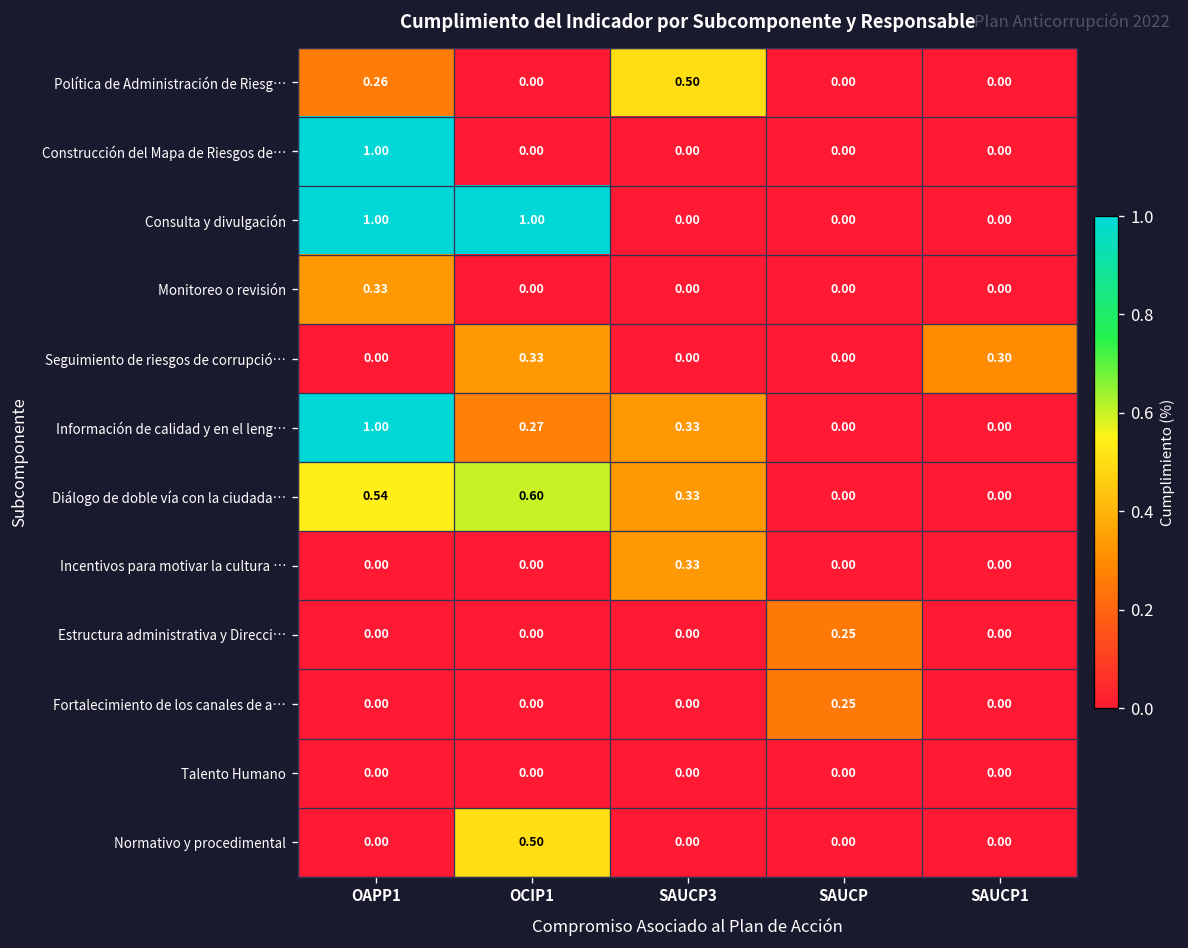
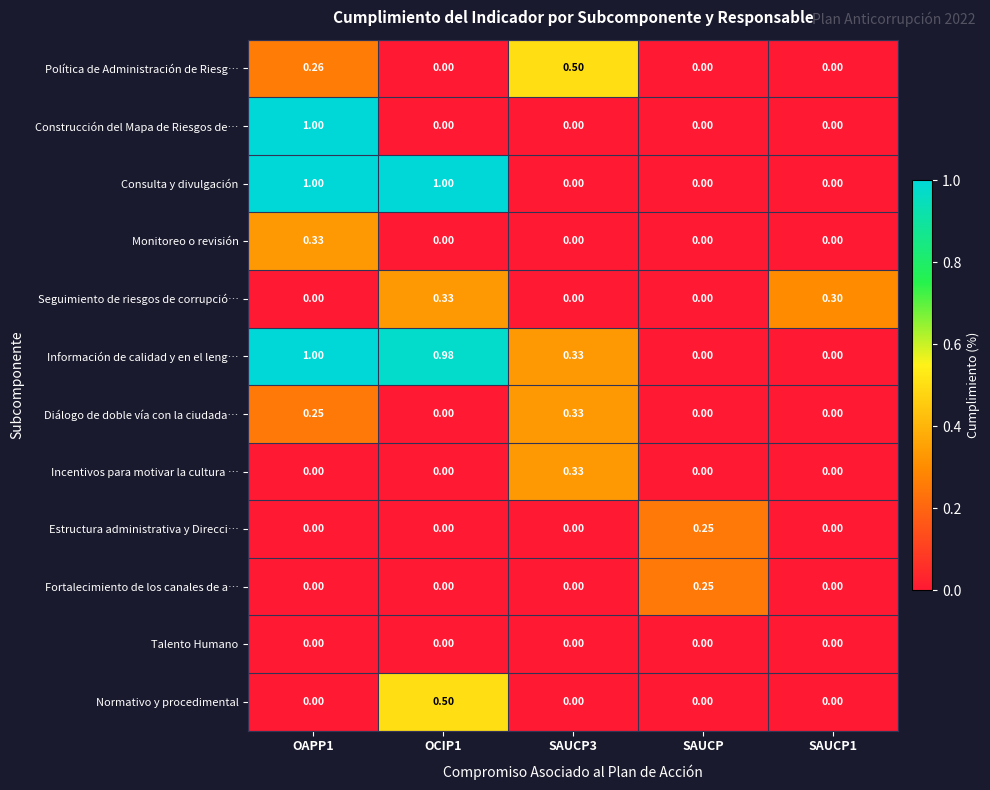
  {
    "Política de Administración de Riesg…": {
      "OAPP1": 0.26,
      "OCIP1": 0.00,
      "SAUCP3": 0.50,
      "SAUCP": 0.00,
      "SAUCP1": 0.00
    },
    "Construcción del Mapa de Riesgos de…": {
      "OAPP1": 1.00,
      "OCIP1": 0.00,
      "SAUCP3": 0.00,
      "SAUCP": 0.00,
      "SAUCP1": 0.00
    },
    "Consulta y divulgación": {
      "OAPP1": 1.00,
      "OCIP1": 1.00,
      "SAUCP3": 0.00,
      "SAUCP": 0.00,
      "SAUCP1": 0.00
    },
    "Monitoreo o revisión": {
      "OAPP1": 0.33,
      "OCIP1": 0.00,
      "SAUCP3": 0.00,
      "SAUCP": 0.00,
      "SAUCP1": 0.00
    },
    "Seguimiento de riesgos de corrupció…": {
      "OAPP1": 0.00,
      "OCIP1": 0.33,
      "SAUCP3": 0.00,
      "SAUCP": 0.00,
      "SAUCP1": 0.30
    },
    "Información de calidad y en el leng…": {
      "OAPP1": 1.00,
-     "OCIP1": 0.27,
+     "OCIP1": 0.98,
      "SAUCP3": 0.33,
      "SAUCP": 0.00,
      "SAUCP1": 0.00
    },
    "Diálogo de doble vía con la ciudada…": {
-     "OAPP1": 0.54,
-     "OCIP1": 0.60,
+     "OAPP1": 0.25,
+     "OCIP1": 0.00,
      "SAUCP3": 0.33,
      "SAUCP": 0.00,
      "SAUCP1": 0.00
    },
    "Incentivos para motivar la cultura …": {
      "OAPP1": 0.00,
      "OCIP1": 0.00,
      "SAUCP3": 0.33,
      "SAUCP": 0.00,
      "SAUCP1": 0.00
    },
    "Estructura administrativa y Direcci…": {
      "OAPP1": 0.00,
      "OCIP1": 0.00,
      "SAUCP3": 0.00,
      "SAUCP": 0.25,
      "SAUCP1": 0.00
    },
    "Fortalecimiento de los canales de a…": {
      "OAPP1": 0.00,
      "OCIP1": 0.00,
      "SAUCP3": 0.00,
      "SAUCP": 0.25,
      "SAUCP1": 0.00
    },
    "Talento Humano": {
      "OAPP1": 0.00,
      "OCIP1": 0.00,
      "SAUCP3": 0.00,
      "SAUCP": 0.00,
      "SAUCP1": 0.00
    },
    "Normativo y procedimental": {
      "OAPP1": 0.00,
      "OCIP1": 0.50,
      "SAUCP3": 0.00,
      "SAUCP": 0.00,
      "SAUCP1": 0.00
    }
  }
